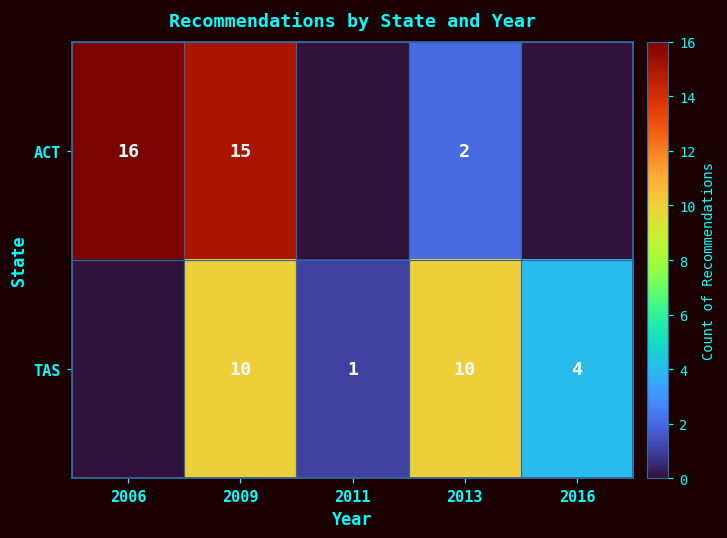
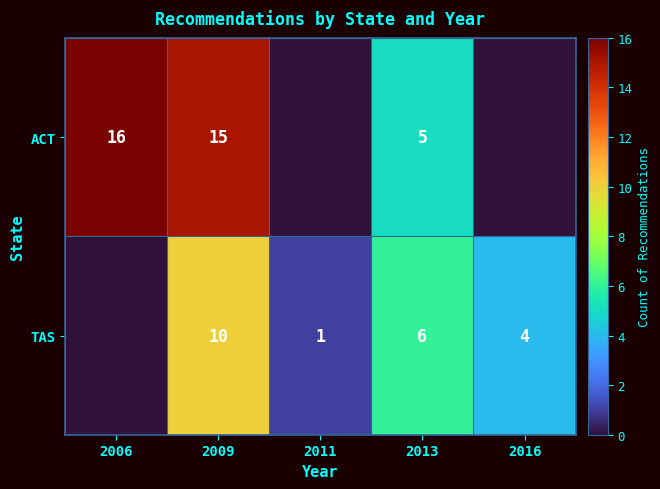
  {
    "ACT": {
      "2006": 16,
      "2009": 15,
-     "2013": 2
+     "2013": 5
    },
    "TAS": {
      "2009": 10,
      "2011": 1,
-     "2013": 10,
+     "2013": 6,
      "2016": 4
    }
  }
